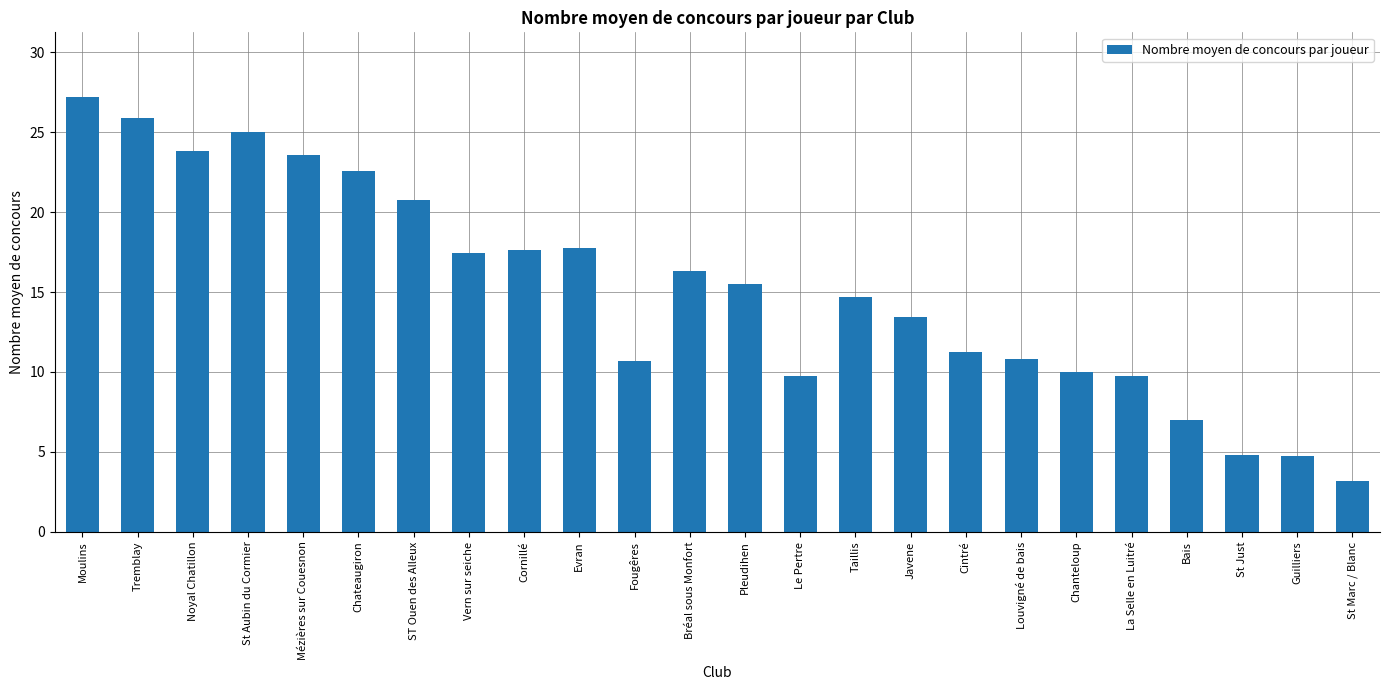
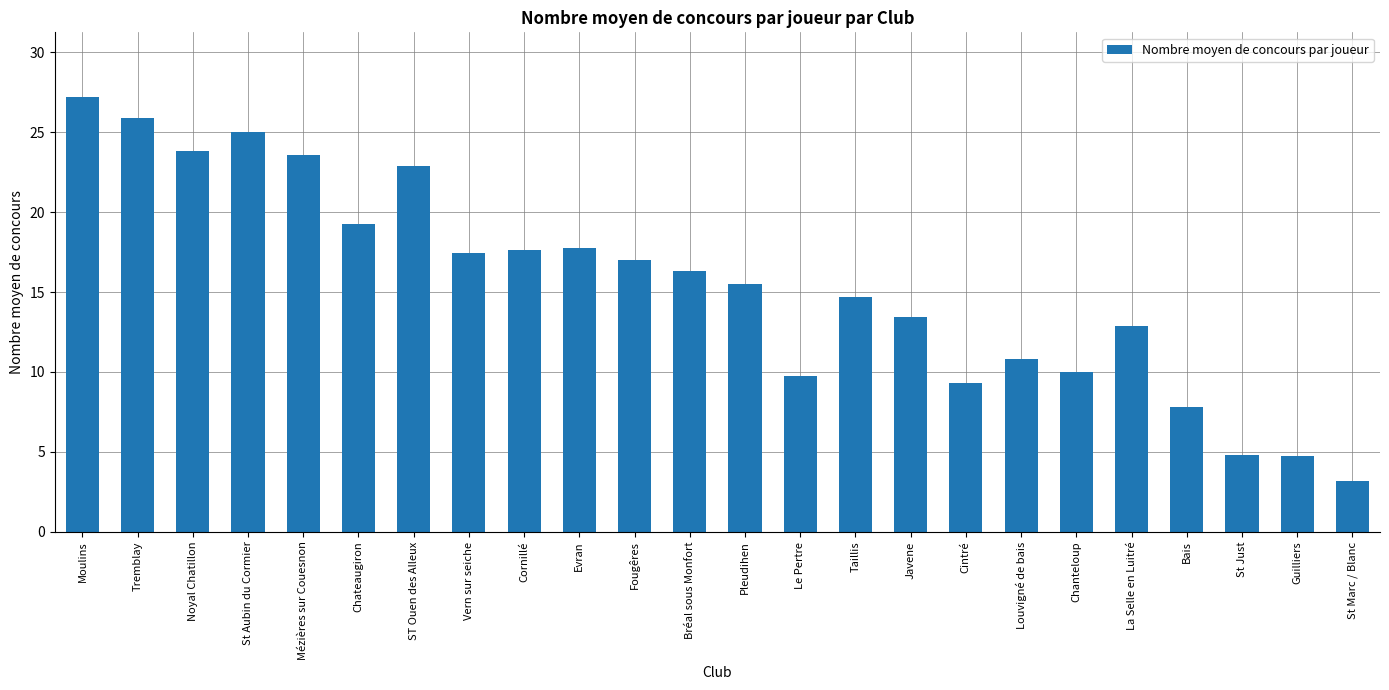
  {
    "Moulins": 27.2,
    "Tremblay": 25.9,
    "Noyal Chatillon": 23.9,
    "St Aubin du Cormier": 25.0,
    "Mézières sur Couesnon": 23.5,
-   "Chateaugiron": 22.6,
-   "ST Ouen des Alleux": 20.7,
+   "Chateaugiron": 19.3,
+   "ST Ouen des Alleux": 22.9,
    "Vern sur seiche": 17.5,
    "Cornillé": 17.6,
    "Evran": 17.7,
-   "Fougêres": 10.7,
+   "Fougêres": 17.0,
    "Bréal sous Monfort": 16.3,
    "Pleudihen": 15.5,
    "Le Pertre": 9.7,
    "Taillis": 14.7,
    "Javene": 13.4,
-   "Cintré": 11.3,
+   "Cintré": 9.3,
    "Louvigné de bais": 10.8,
    "Chanteloup": 10.0,
-   "La Selle en Luitré": 9.8,
-   "Bais": 7.0,
+   "La Selle en Luitré": 12.9,
+   "Bais": 7.8,
    "St Just": 4.8,
    "Guilliers": 4.7,
    "St Marc / Blanc": 3.2
  }
